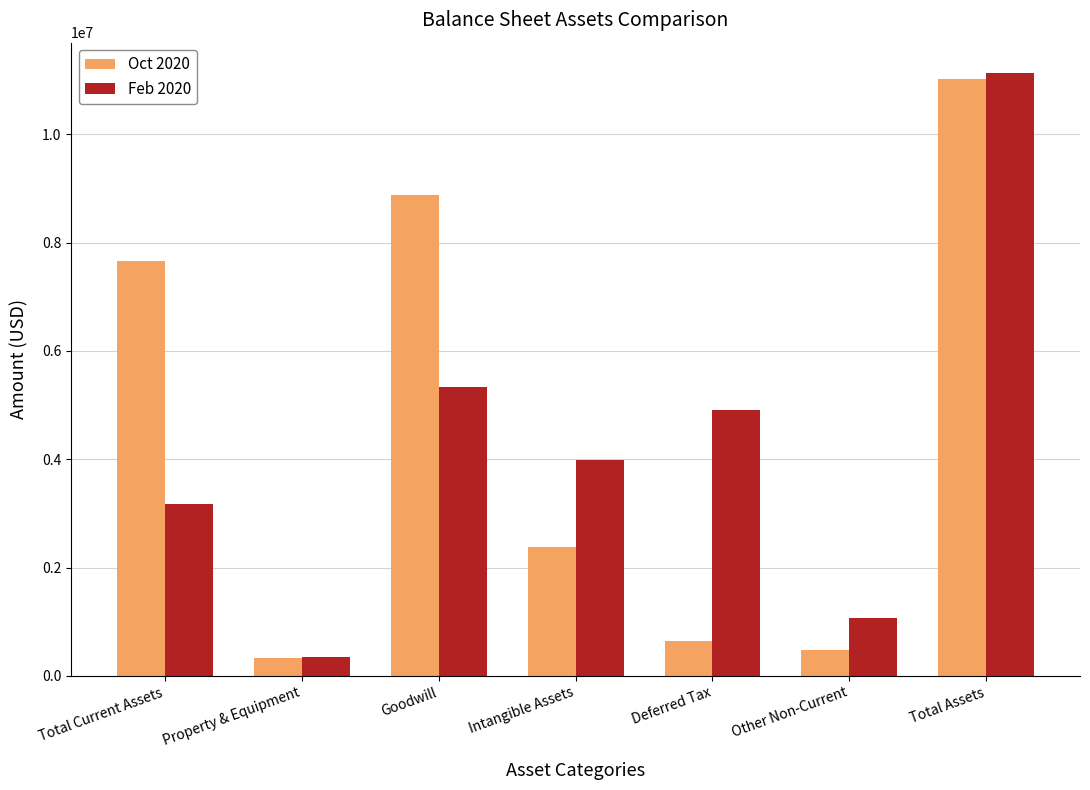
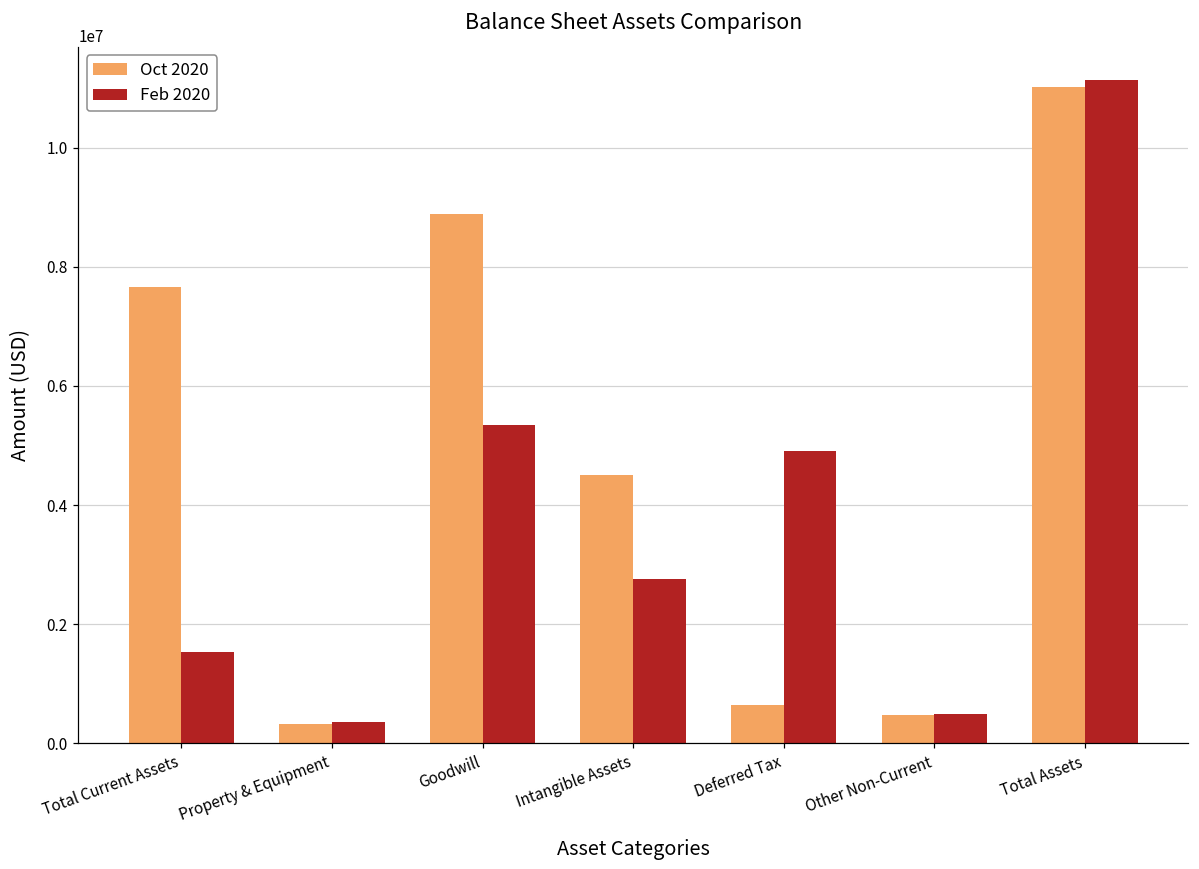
  {
    "Oct 2020": {
      "Total Current Assets": 7700000,
      "Property & Equipment": 300000,
      "Goodwill": 8900000,
-     "Intangible Assets": 2400000,
+     "Intangible Assets": 4500000,
      "Deferred Tax": 600000,
      "Other Non-Current": 500000,
      "Total Assets": 11000000
    },
    "Feb 2020": {
-     "Total Current Assets": 3200000,
+     "Total Current Assets": 1500000,
      "Property & Equipment": 400000,
      "Goodwill": 5300000,
-     "Intangible Assets": 4000000,
+     "Intangible Assets": 2800000,
      "Deferred Tax": 4900000,
-     "Other Non-Current": 1100000,
+     "Other Non-Current": 500000,
      "Total Assets": 11100000
    }
  }
